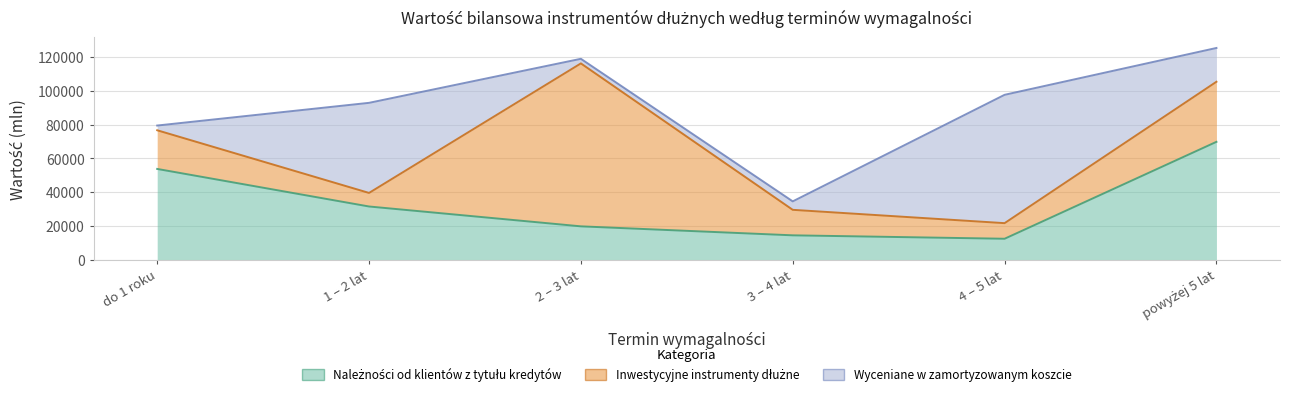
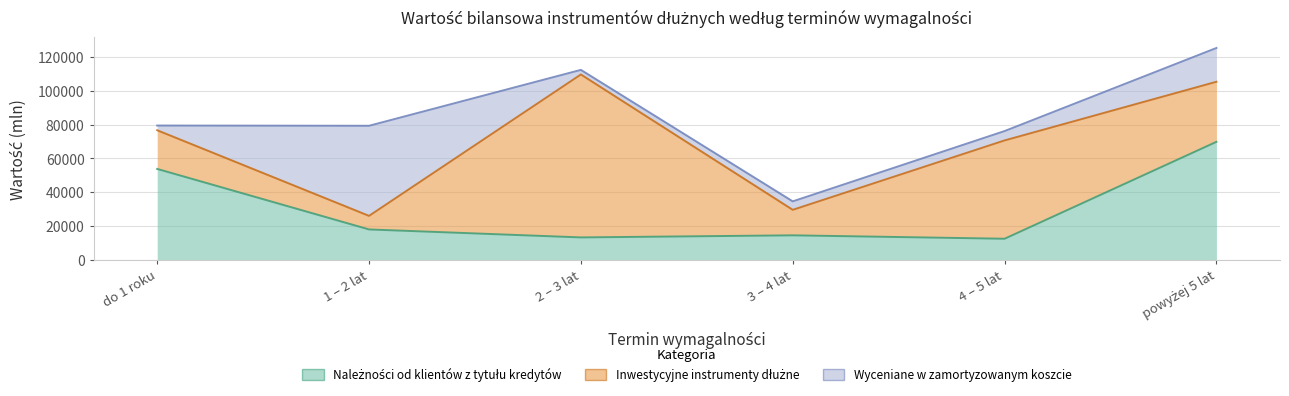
  {
    "Należności od klientów z tytułu kredytów": {
      "do 1 roku": 54000,
-     "1 – 2 lat": 32000,
-     "2 – 3 lat": 20000,
+     "1 – 2 lat": 18000,
+     "2 – 3 lat": 13000,
      "3 – 4 lat": 15000,
      "4 – 5 lat": 13000,
      "powyżej 5 lat": 70000
    },
    "Inwestycyjne instrumenty dłużne": {
      "do 1 roku": 23000,
      "1 – 2 lat": 8000,
      "2 – 3 lat": 96000,
      "3 – 4 lat": 15000,
-     "4 – 5 lat": 9000,
+     "4 – 5 lat": 58000,
      "powyżej 5 lat": 36000
    },
    "Wyceniane w zamortyzowanym koszcie": {
      "do 1 roku": 3000,
      "1 – 2 lat": 53000,
      "2 – 3 lat": 3000,
      "3 – 4 lat": 5000,
-     "4 – 5 lat": 76000,
+     "4 – 5 lat": 6000,
      "powyżej 5 lat": 20000
    }
  }
